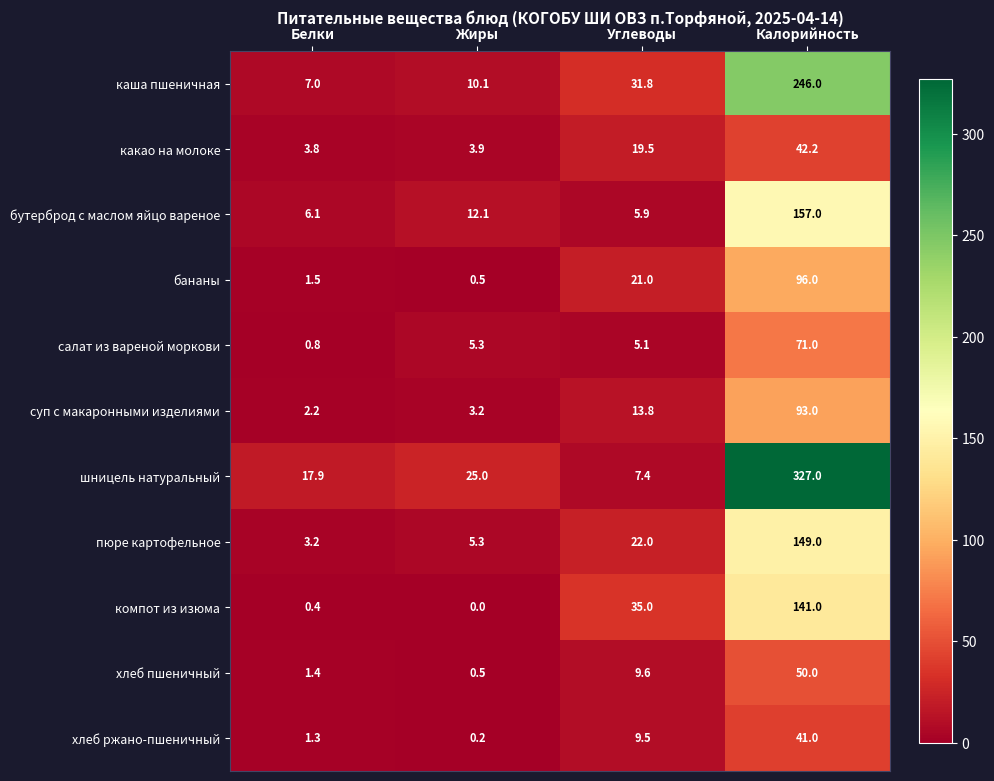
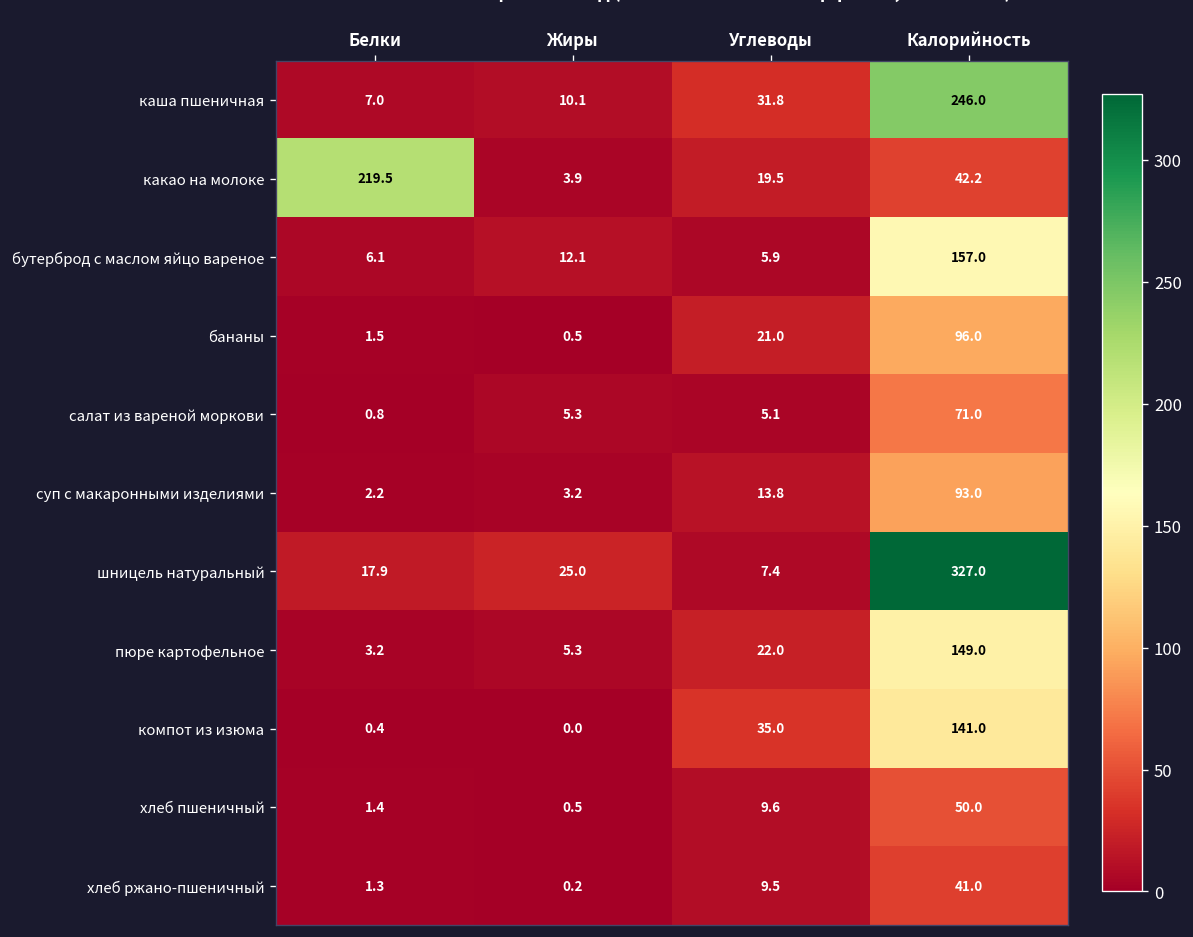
  {
    "каша пшеничная": {
      "Белки": 7.0,
      "Жиры": 10.1,
      "Углеводы": 31.8,
      "Калорийность": 246.0
    },
    "какао на молоке": {
-     "Белки": 3.8,
+     "Белки": 219.5,
      "Жиры": 3.9,
      "Углеводы": 19.5,
      "Калорийность": 42.2
    },
    "бутерброд с маслом яйцо вареное": {
      "Белки": 6.1,
      "Жиры": 12.1,
      "Углеводы": 5.9,
      "Калорийность": 157.0
    },
    "бананы": {
      "Белки": 1.5,
      "Жиры": 0.5,
      "Углеводы": 21.0,
      "Калорийность": 96.0
    },
    "салат из вареной моркови": {
      "Белки": 0.8,
      "Жиры": 5.3,
      "Углеводы": 5.1,
      "Калорийность": 71.0
    },
    "суп с макаронными изделиями": {
      "Белки": 2.2,
      "Жиры": 3.2,
      "Углеводы": 13.8,
      "Калорийность": 93.0
    },
    "шницель натуральный": {
      "Белки": 17.9,
      "Жиры": 25.0,
      "Углеводы": 7.4,
      "Калорийность": 327.0
    },
    "пюре картофельное": {
      "Белки": 3.2,
      "Жиры": 5.3,
      "Углеводы": 22.0,
      "Калорийность": 149.0
    },
    "компот из изюма": {
      "Белки": 0.4,
      "Жиры": 0.0,
      "Углеводы": 35.0,
      "Калорийность": 141.0
    },
    "хлеб пшеничный": {
      "Белки": 1.4,
      "Жиры": 0.5,
      "Углеводы": 9.6,
      "Калорийность": 50.0
    },
    "хлеб ржано-пшеничный": {
      "Белки": 1.3,
      "Жиры": 0.2,
      "Углеводы": 9.5,
      "Калорийность": 41.0
    }
  }
